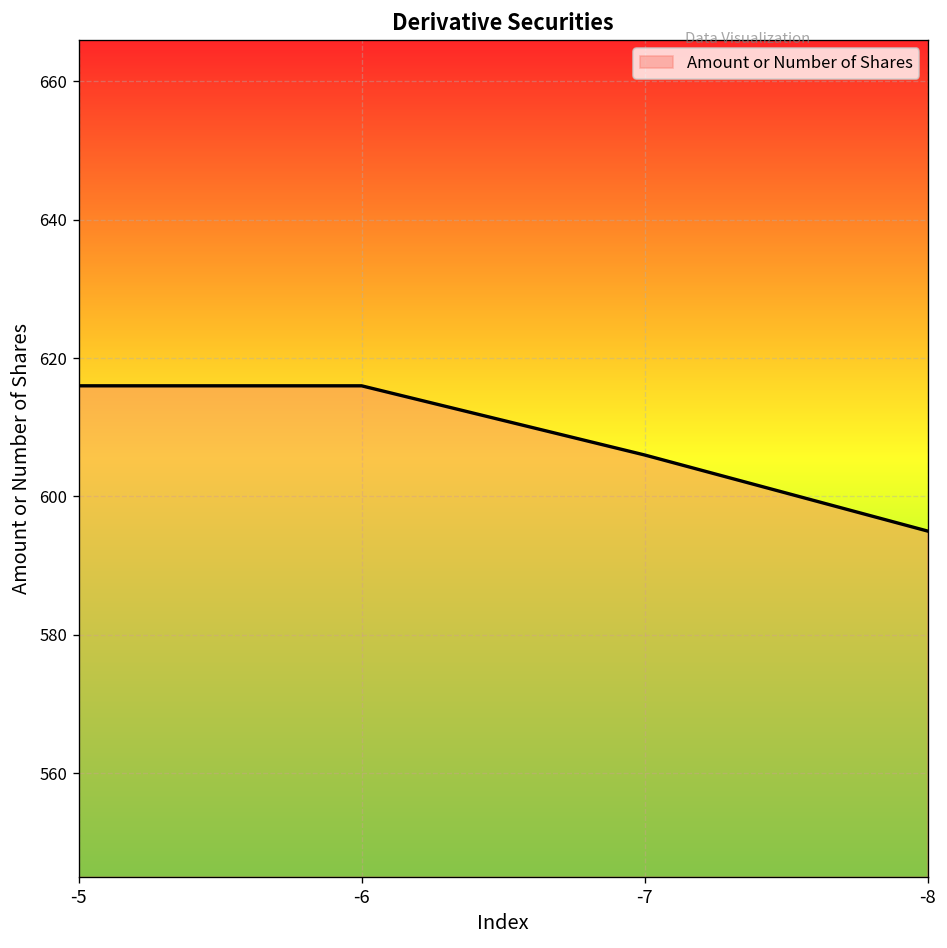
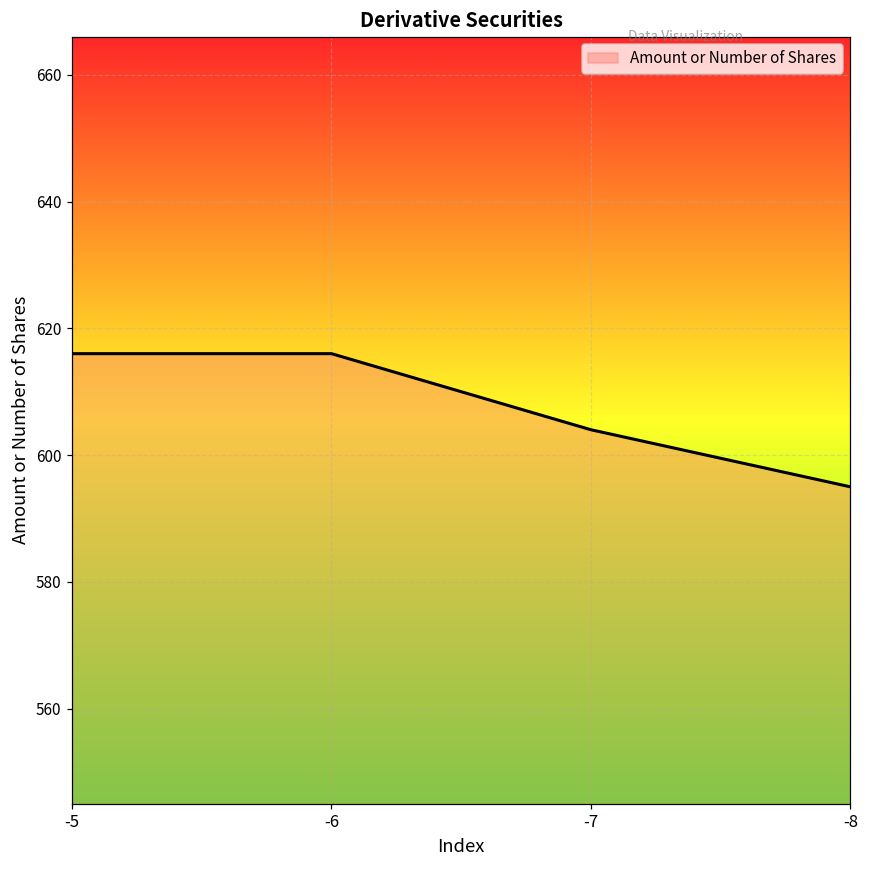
  {
    "-5": 616,
    "-6": 616,
-   "-7": 606,
+   "-7": 604,
    "-8": 595
  }
